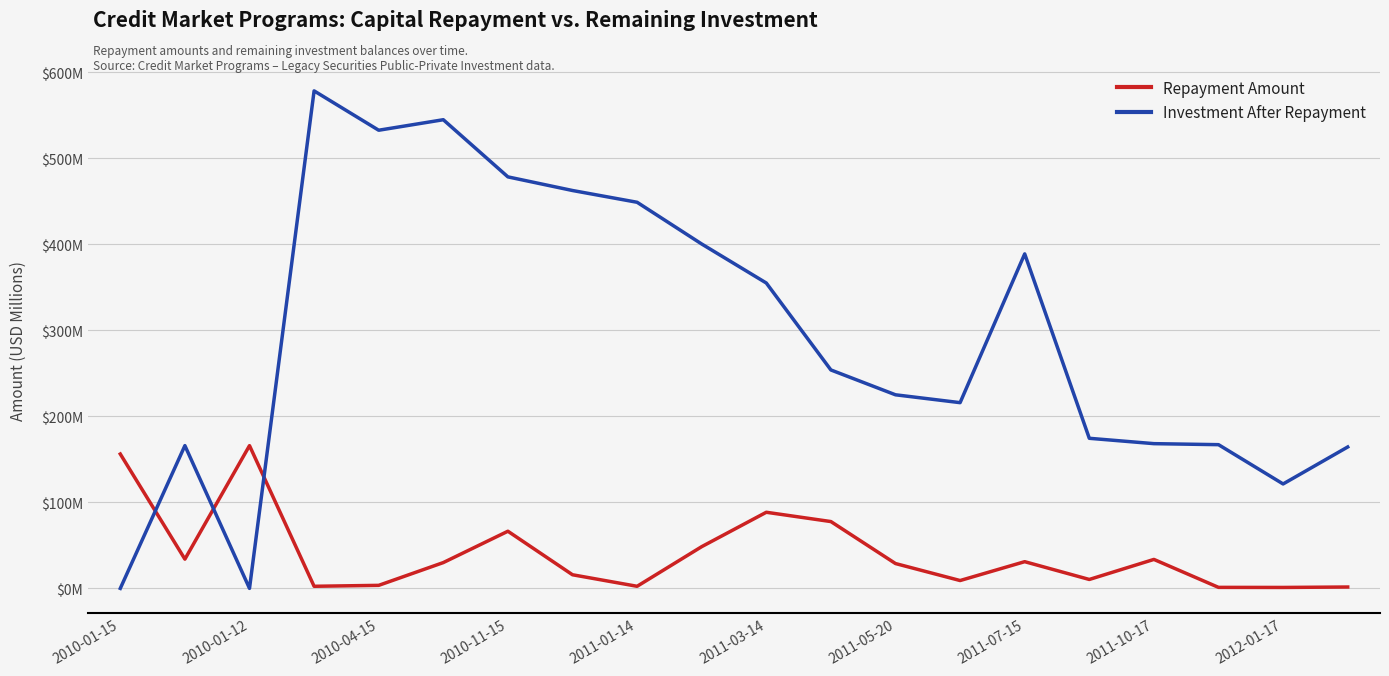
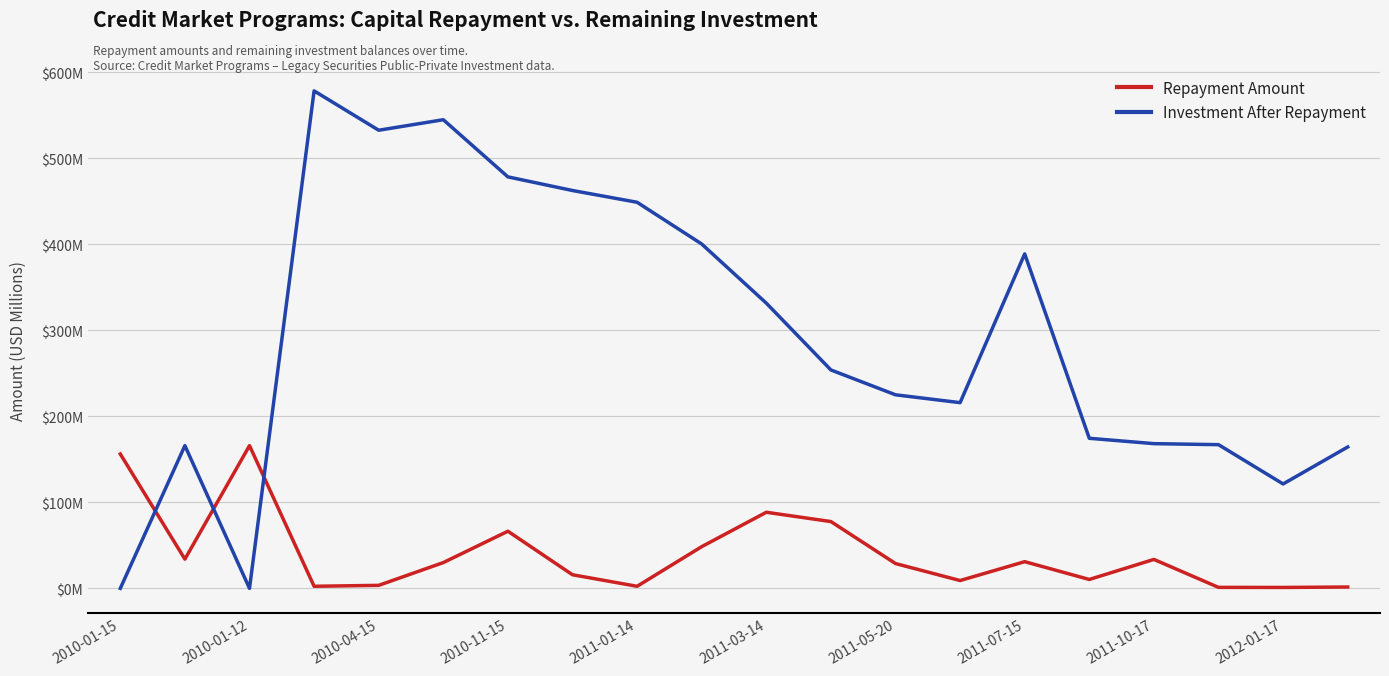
  {
    "Repayment Amount": {
      "2010-01-15": "$160000000",
      "2010-01-12": "$170000000",
      "2010-04-15": "$0",
      "2010-11-15": "$70000000",
      "2011-01-14": "$0",
      "2011-03-14": "$90000000",
      "2011-05-20": "$30000000",
      "2011-07-15": "$30000000",
      "2011-10-17": "$30000000",
      "2012-01-17": "$0"
    },
    "Investment After Repayment": {
      "2010-01-15": "$0",
      "2010-01-12": "$0",
      "2010-04-15": "$530000000",
      "2010-11-15": "$480000000",
      "2011-01-14": "$450000000",
-     "2011-03-14": "$360000000",
+     "2011-03-14": "$330000000",
      "2011-05-20": "$230000000",
      "2011-07-15": "$390000000",
      "2011-10-17": "$170000000",
      "2012-01-17": "$120000000"
    }
  }
